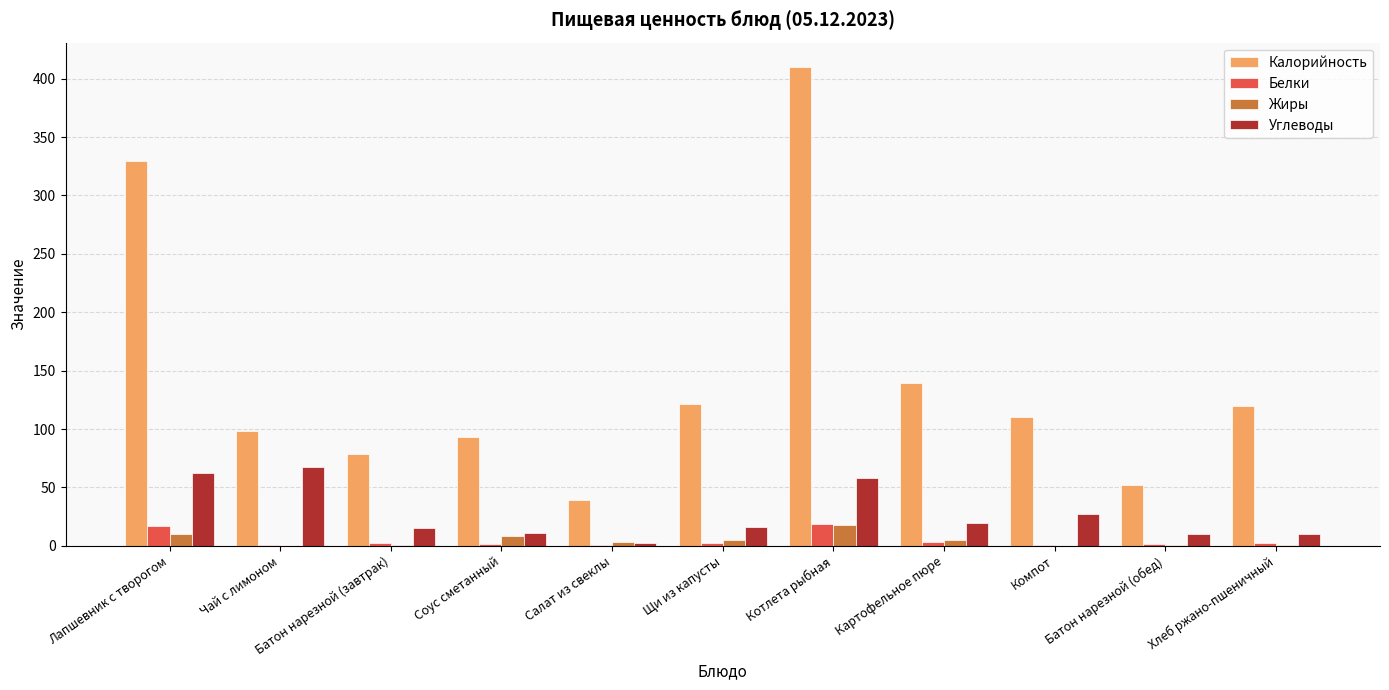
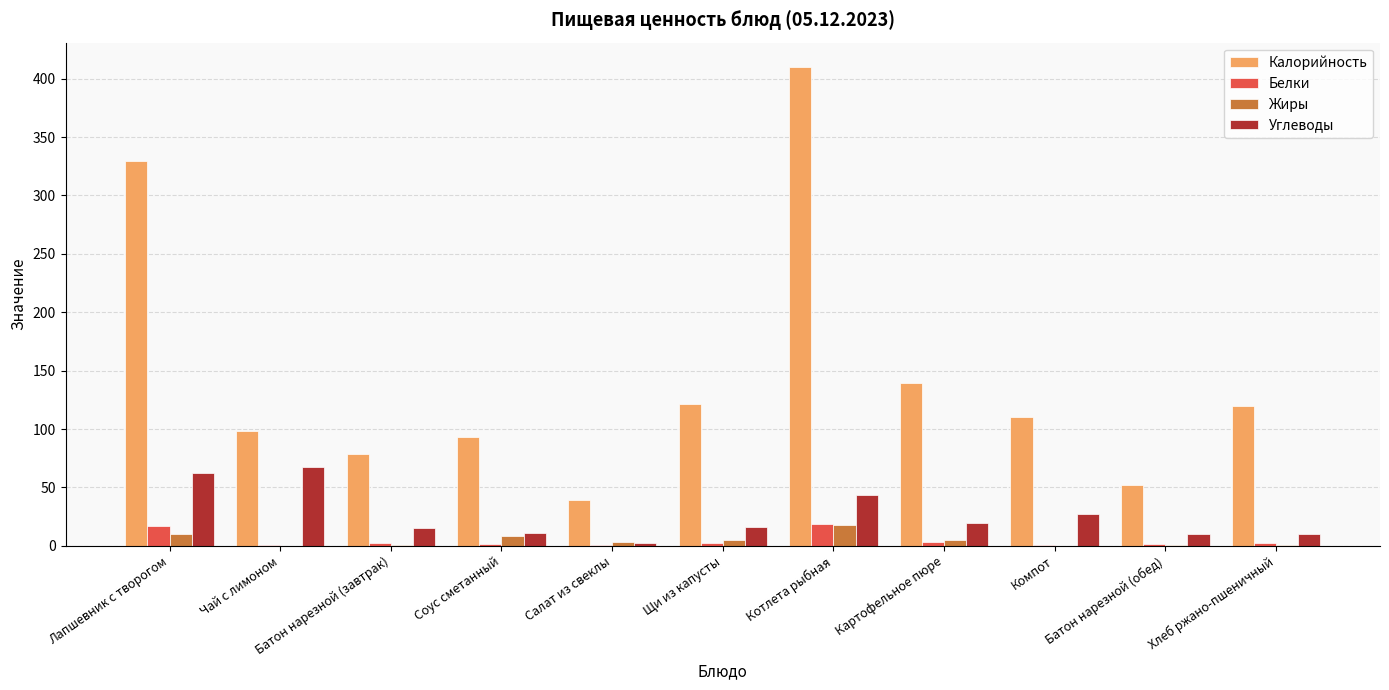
  {
    "Калорийность": {
      "Лапшевник с творогом": 330,
      "Чай с лимоном": 98,
      "Батон нарезной (завтрак)": 79,
      "Соус сметанный": 93,
      "Салат из свеклы": 39,
      "Щи из капусты": 121,
      "Котлета рыбная": 410,
      "Картофельное пюре": 139,
      "Компот": 110,
      "Батон нарезной (обед)": 52,
      "Хлеб ржано-пшеничный": 120
    },
    "Углеводы": {
      "Лапшевник с творогом": 63,
      "Чай с лимоном": 68,
      "Батон нарезной (завтрак)": 15,
      "Соус сметанный": 11,
      "Салат из свеклы": 2,
      "Щи из капусты": 16,
-     "Котлета рыбная": 58,
+     "Котлета рыбная": 43,
      "Картофельное пюре": 20,
      "Компот": 27,
      "Батон нарезной (обед)": 10,
      "Хлеб ржано-пшеничный": 10
    }
  }
